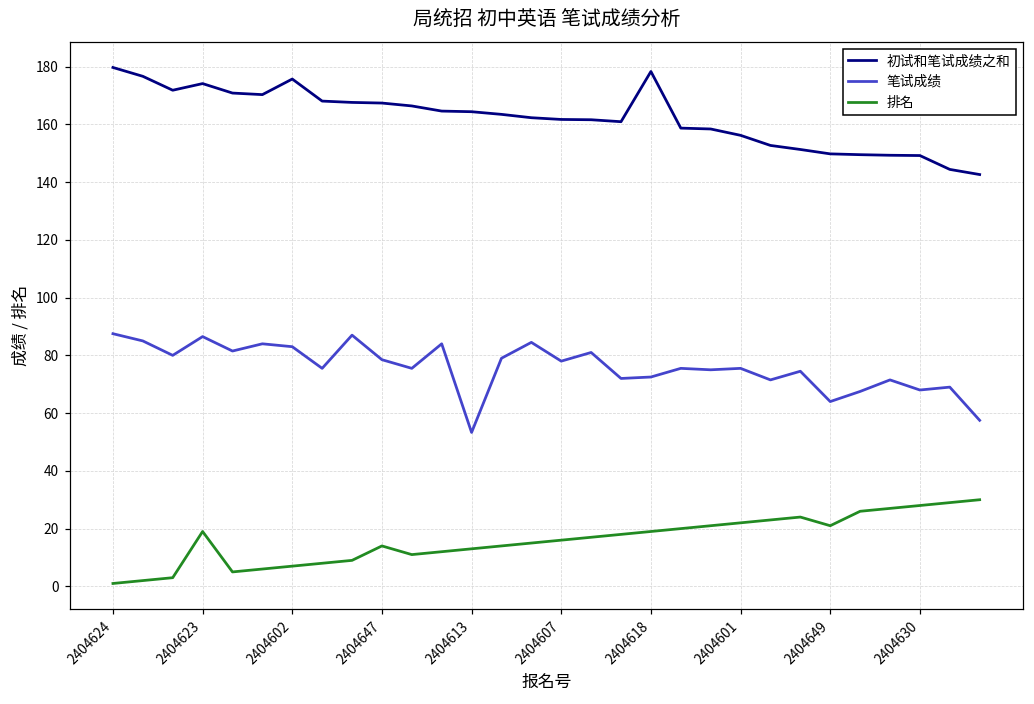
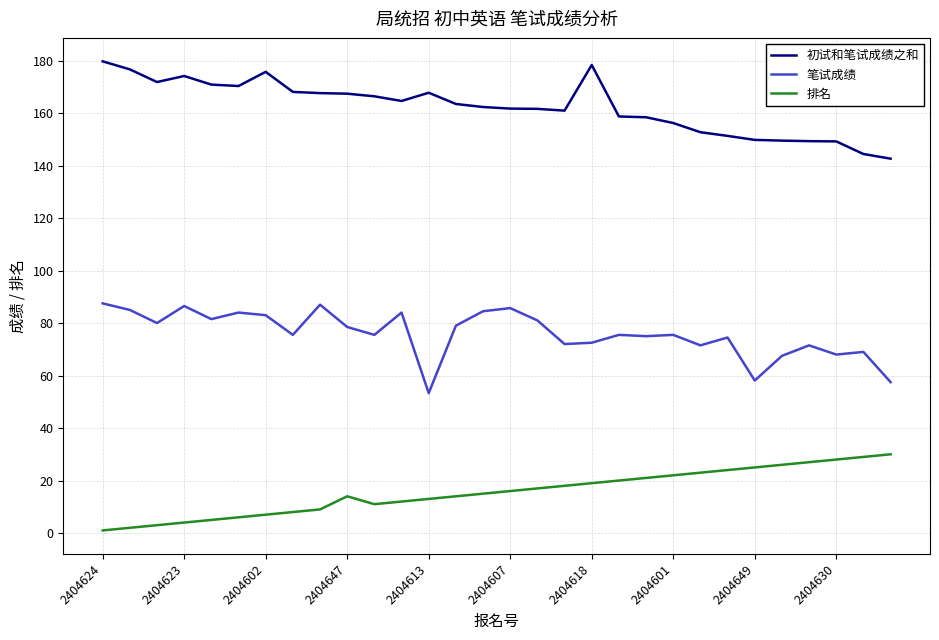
  {
    "初试和笔试成绩之和": {
      "2404624": 180,
      "2404623": 174,
      "2404602": 176,
      "2404647": 167,
-     "2404613": 164,
+     "2404613": 168,
      "2404607": 162,
      "2404618": 178,
      "2404601": 156,
      "2404649": 150,
      "2404630": 149
    },
    "笔试成绩": {
      "2404624": 88,
      "2404623": 87,
      "2404602": 83,
      "2404647": 79,
      "2404613": 53,
-     "2404607": 78,
+     "2404607": 86,
      "2404618": 73,
      "2404601": 76,
-     "2404649": 64,
+     "2404649": 58,
      "2404630": 68
    },
    "排名": {
      "2404624": 1,
-     "2404623": 19,
+     "2404623": 4,
      "2404602": 7,
      "2404647": 14,
      "2404613": 13,
      "2404607": 16,
      "2404618": 19,
      "2404601": 22,
-     "2404649": 21,
+     "2404649": 25,
      "2404630": 28
    }
  }
